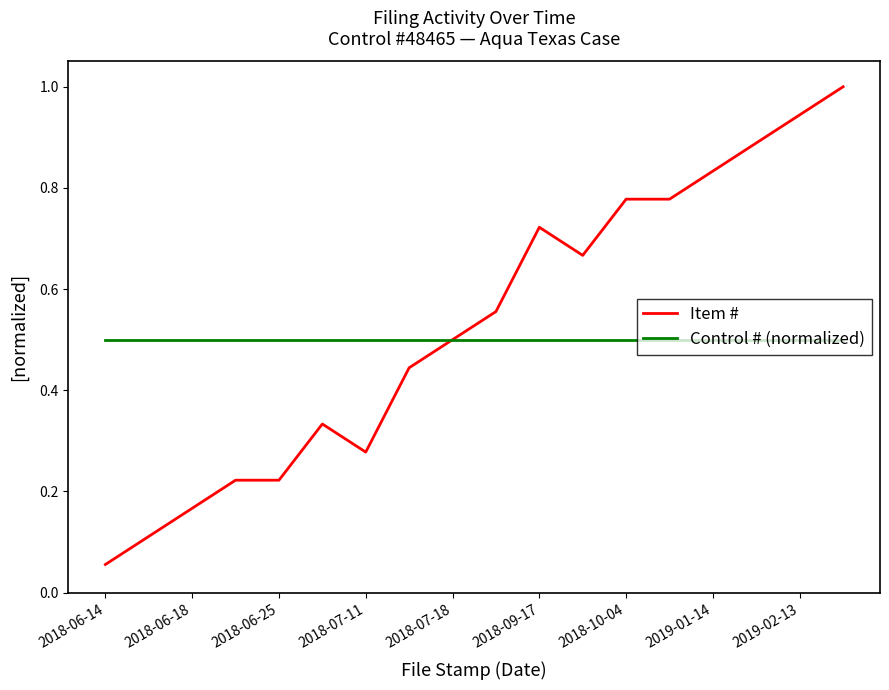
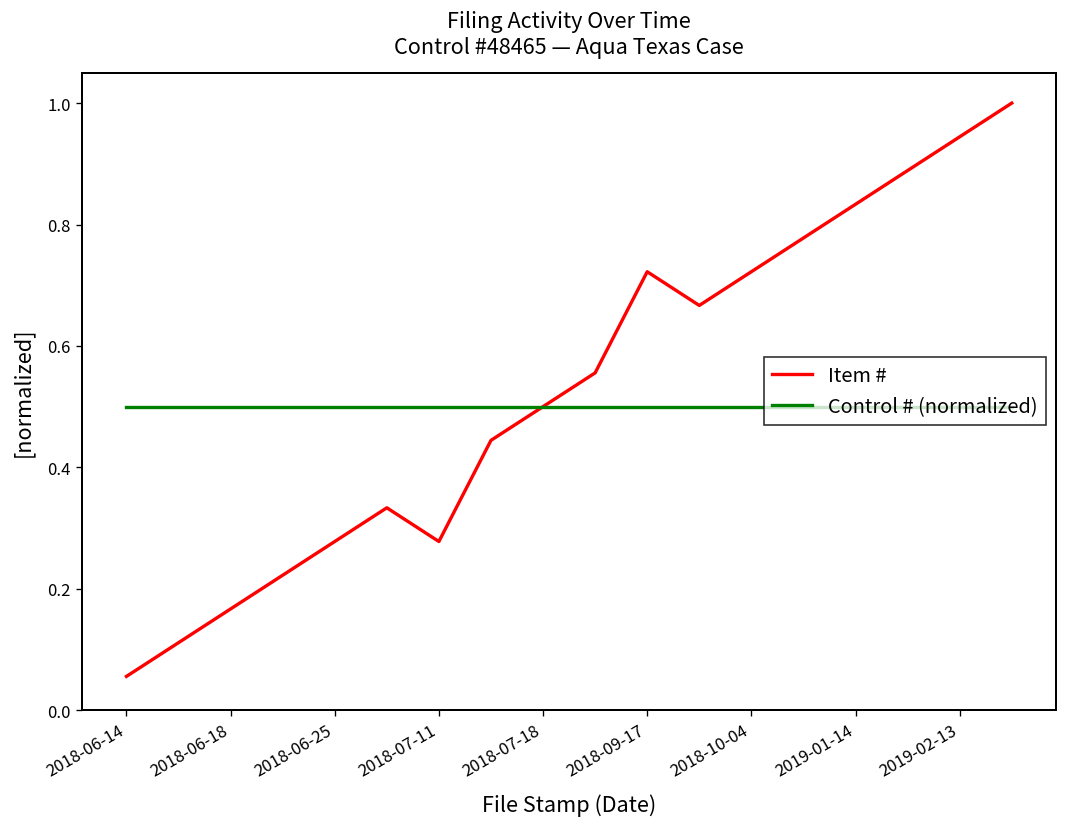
  {
    "Item #": {
      "2018-06-14": 0.06,
-     "2018-06-25": 0.22,
+     "2018-06-25": 0.28,
      "2018-07-11": 0.28,
      "2018-09-17": 0.72,
-     "2018-10-04": 0.78,
+     "2018-10-04": 0.72,
      "2019-02-13": 0.94
    },
    "Control # (normalized)": {
      "2018-06-14": 0.50,
      "2018-06-25": 0.50,
      "2018-07-11": 0.50,
      "2018-09-17": 0.50,
      "2018-10-04": 0.50
    }
  }
